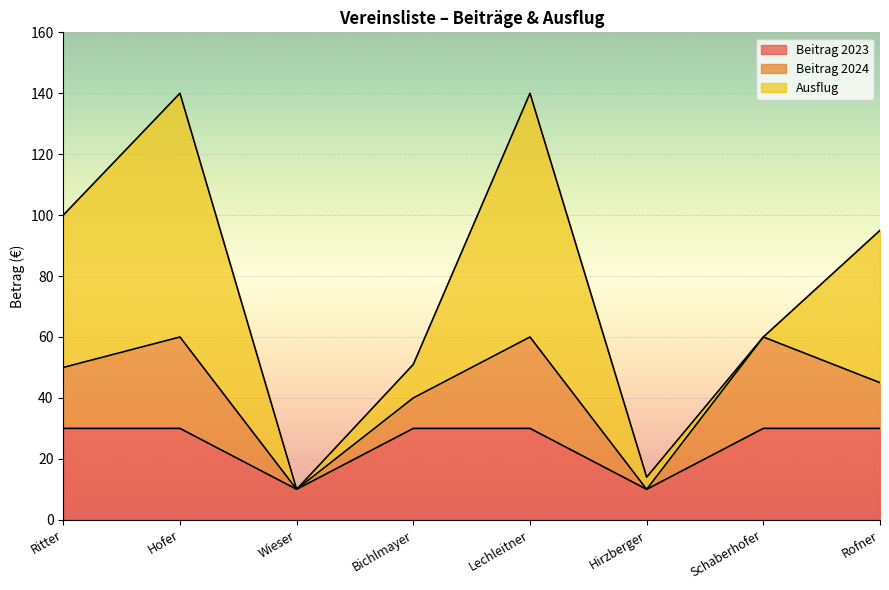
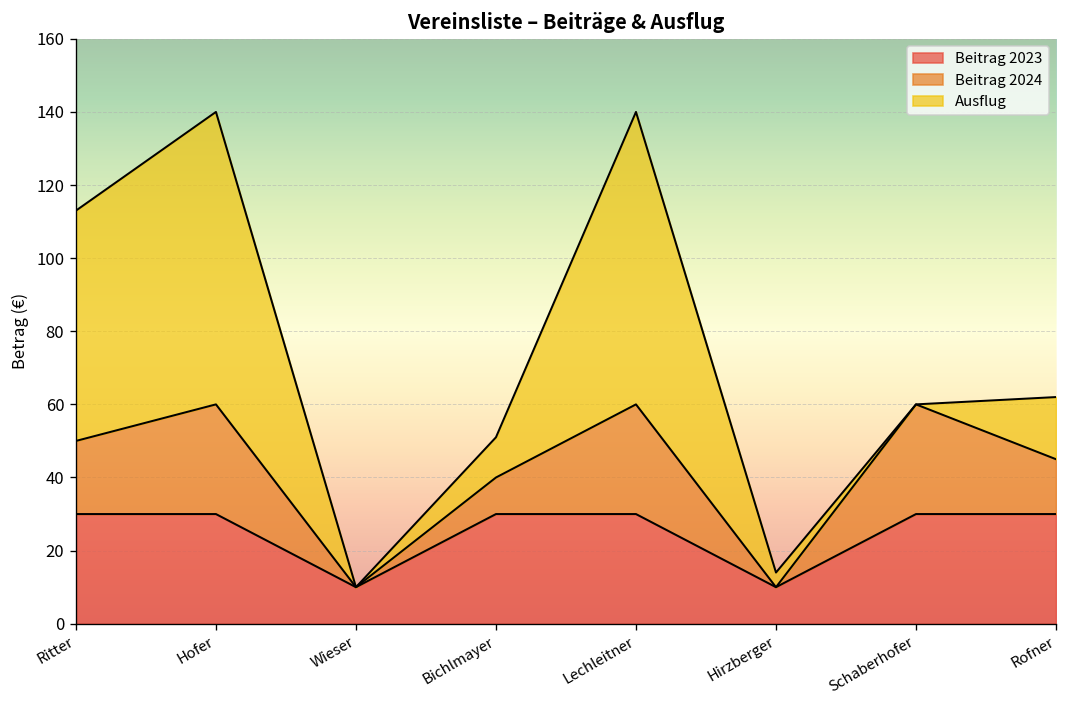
  {
    "Ausflug": {
-     "Ritter": 50,
+     "Ritter": 63,
      "Hofer": 80,
      "Bichlmayer": 11,
      "Lechleitner": 80,
      "Hirzberger": 4,
-     "Rofner": 50
+     "Rofner": 17
    }
  }
